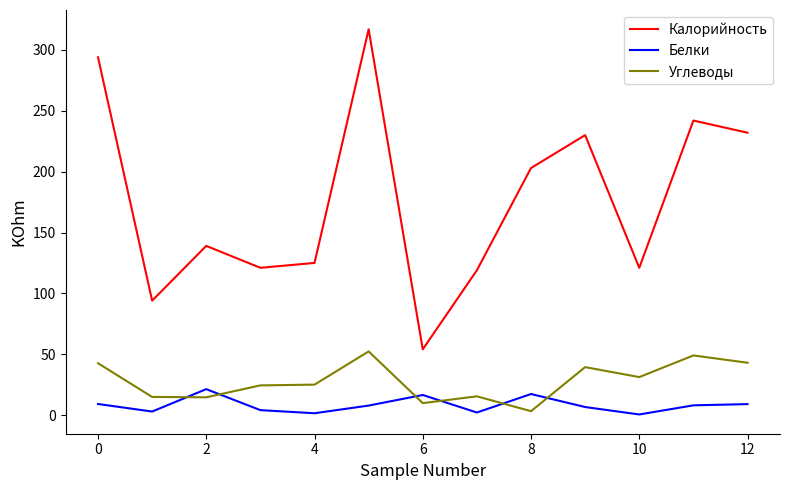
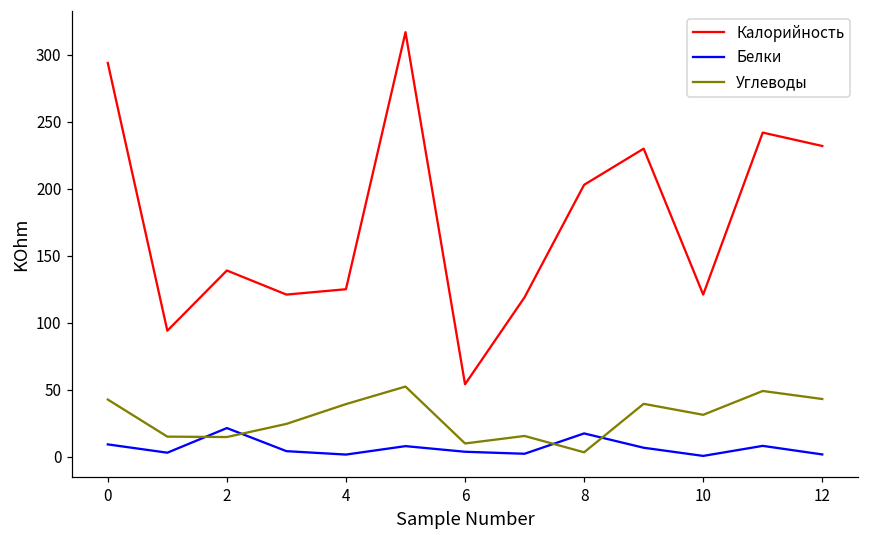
  {
    "Калорийность": {
      "0": 294,
      "2": 139,
      "4": 125,
      "6": 54,
      "8": 203,
      "10": 121,
      "12": 232
    },
    "Белки": {
      "0": 9,
      "2": 21,
      "4": 2,
-     "6": 17,
+     "6": 4,
      "8": 17,
      "10": 1,
-     "12": 9
+     "12": 2
    },
    "Углеводы": {
      "0": 43,
      "2": 15,
-     "4": 25,
+     "4": 39,
      "6": 10,
      "8": 3,
      "10": 31,
      "12": 43
    }
  }
